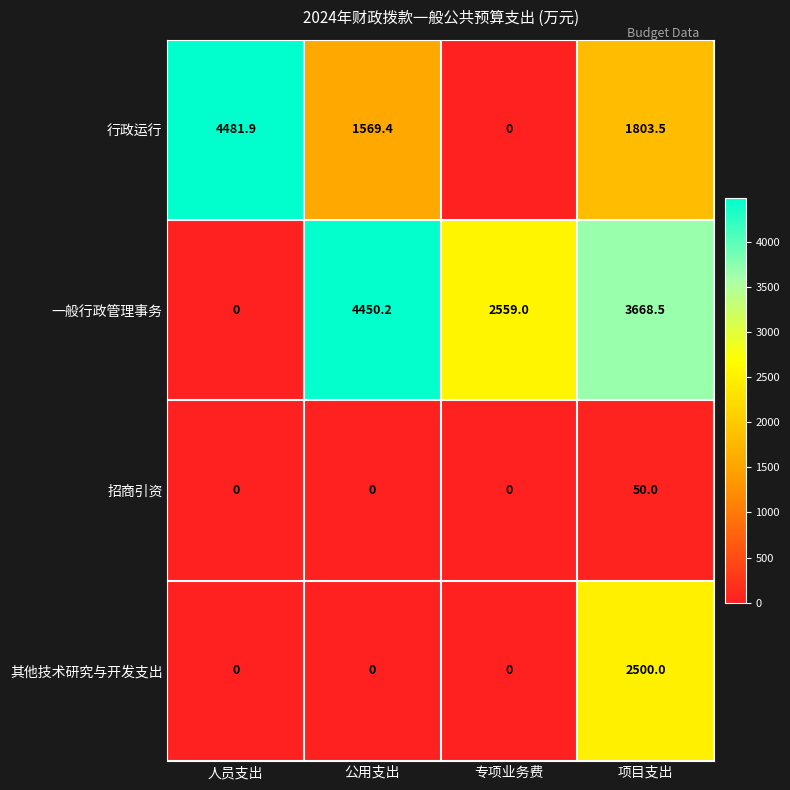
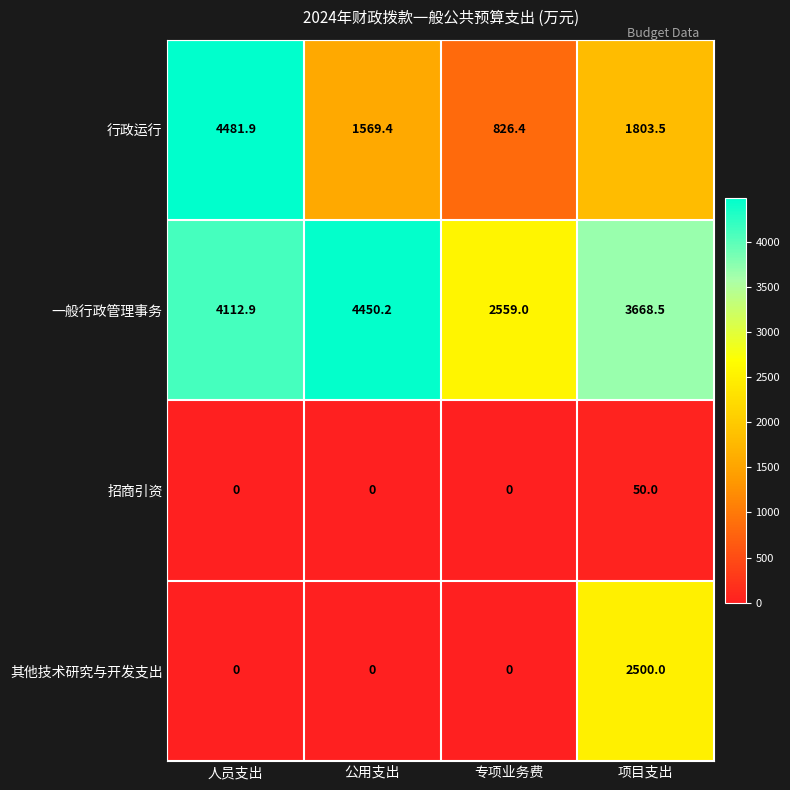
  {
    "行政运行": {
      "人员支出": 4481.9,
      "公用支出": 1569.4,
-     "专项业务费": 0,
+     "专项业务费": 826.4,
      "项目支出": 1803.5
    },
    "一般行政管理事务": {
-     "人员支出": 0,
+     "人员支出": 4112.9,
      "公用支出": 4450.2,
      "专项业务费": 2559.0,
      "项目支出": 3668.5
    },
    "招商引资": {
      "人员支出": 0,
      "公用支出": 0,
      "专项业务费": 0,
      "项目支出": 50.0
    },
    "其他技术研究与开发支出": {
      "人员支出": 0,
      "公用支出": 0,
      "专项业务费": 0,
      "项目支出": 2500.0
    }
  }
